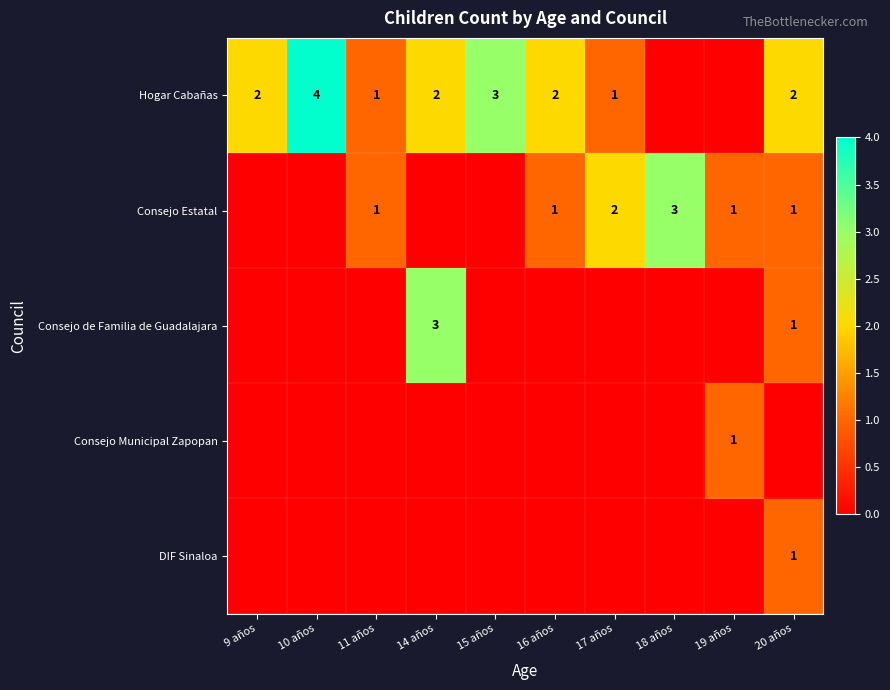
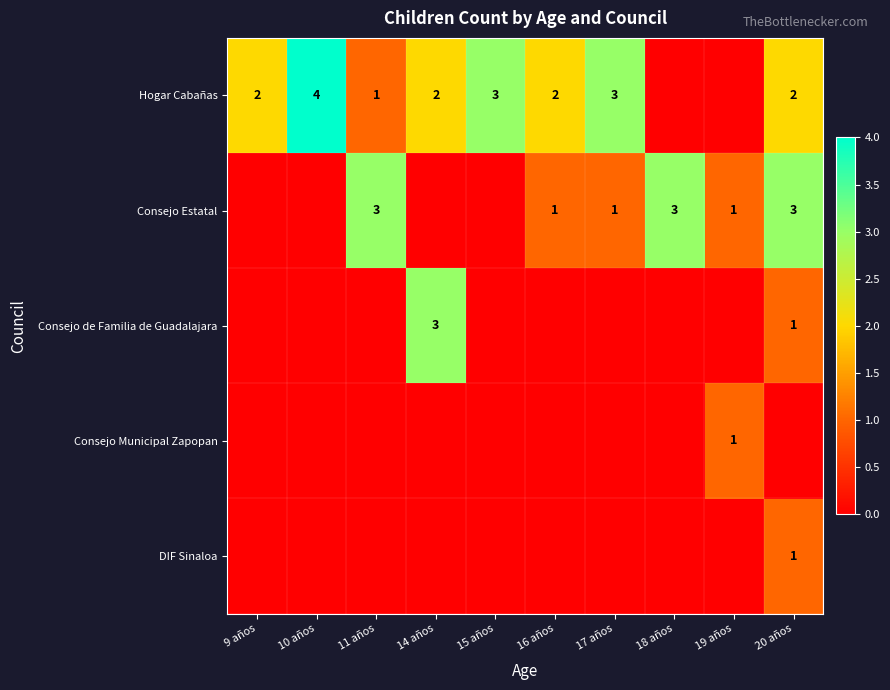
  {
    "Hogar Cabañas": {
      "9 años": 2,
      "10 años": 4,
      "11 años": 1,
      "14 años": 2,
      "15 años": 3,
      "16 años": 2,
-     "17 años": 1,
+     "17 años": 3,
      "20 años": 2
    },
    "Consejo Estatal": {
-     "11 años": 1,
+     "11 años": 3,
      "16 años": 1,
-     "17 años": 2,
+     "17 años": 1,
      "18 años": 3,
      "19 años": 1,
-     "20 años": 1
+     "20 años": 3
    },
    "Consejo de Familia de Guadalajara": {
      "14 años": 3,
      "20 años": 1
    },
    "Consejo Municipal Zapopan": {
      "19 años": 1
    },
    "DIF Sinaloa": {
      "20 años": 1
    }
  }
